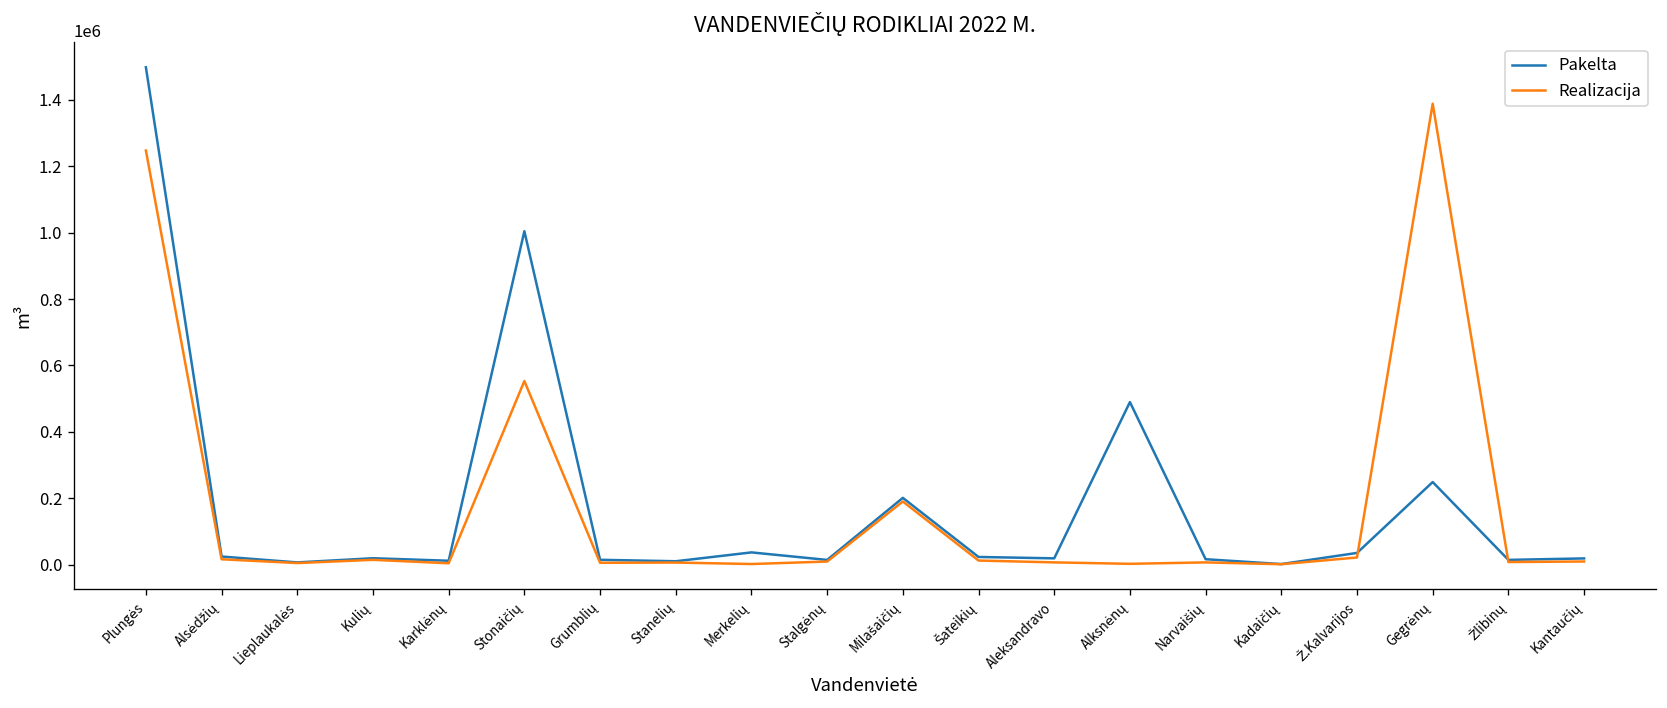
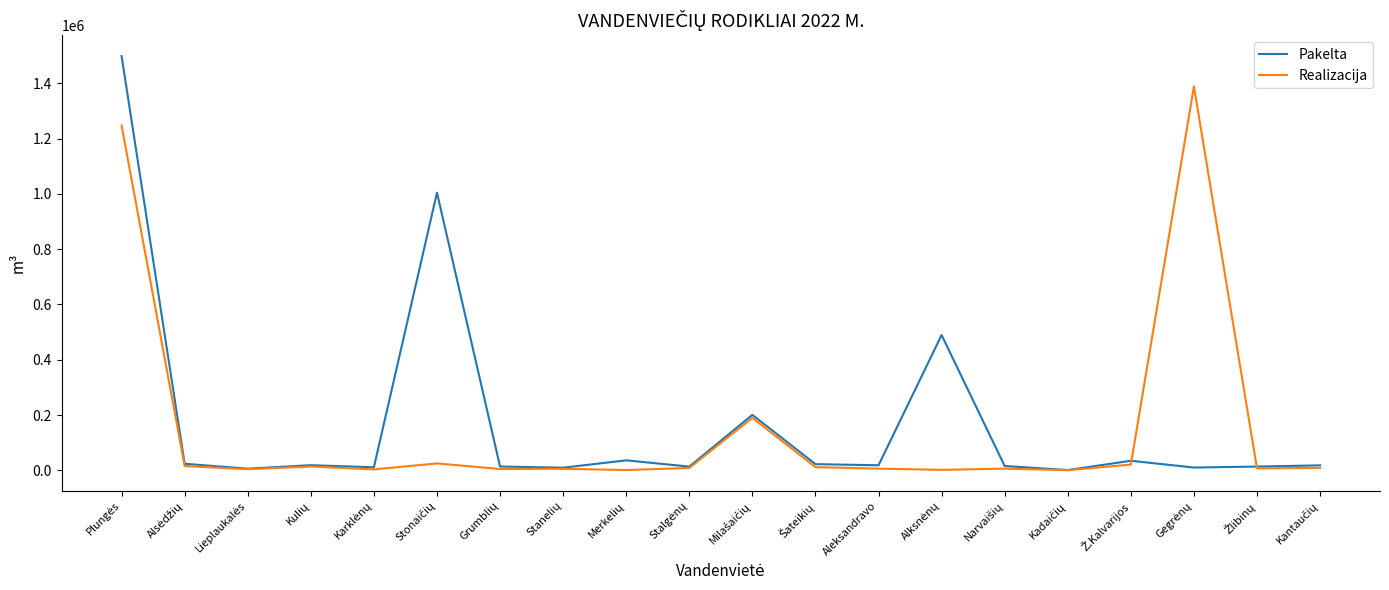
  {
    "Pakelta": {
      "Plungės": 1500000,
      "Stonaičių": 1000000,
      "Merkelių": 40000,
      "Milašaičių": 200000,
      "Šateikių": 20000,
      "Aleksandravo": 20000,
      "Alksnėnų": 490000,
      "Narvaišių": 20000,
      "Ž.Kalvarijos": 30000,
-     "Gegrėnų": 250000
+     "Gegrėnų": 10000
    },
    "Realizacija": {
      "Plungės": 1250000,
-     "Stonaičių": 550000,
+     "Stonaičių": 30000,
      "Merkelių": 0,
      "Milašaičių": 190000,
      "Šateikių": 10000,
      "Aleksandravo": 10000,
      "Alksnėnų": 0,
      "Narvaišių": 10000,
      "Ž.Kalvarijos": 20000,
      "Gegrėnų": 1390000
    }
  }
